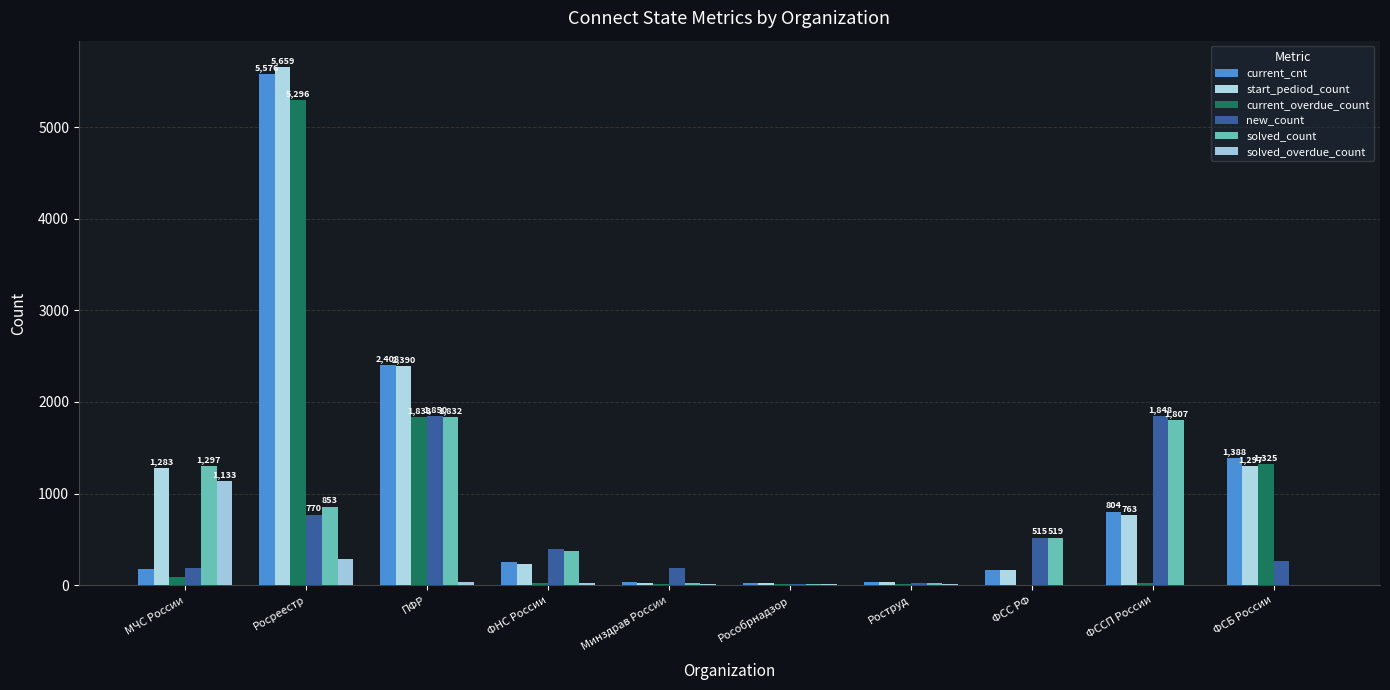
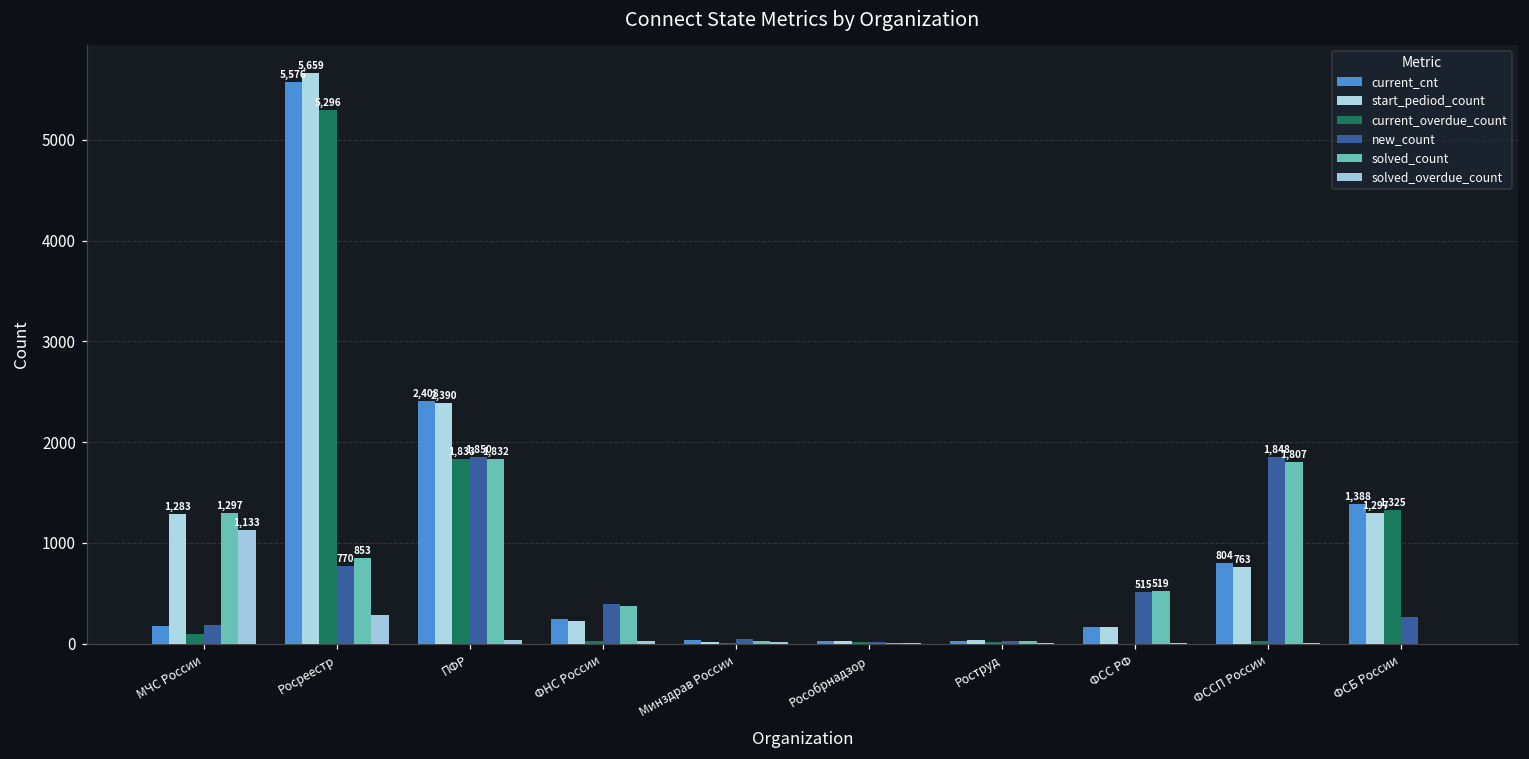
  {
    "current_cnt": {
      "Росреестр": "5,576",
      "ФССП России": "804",
      "ФСБ России": "1,388"
    },
    "current_overdue_count": {
      "Росреестр": "5,296"
    },
    "new_count": {
      "МЧС России": "200",
      "ФНС России": "400",
-     "Минздрав России": "200",
+     "Минздрав России": "0",
      "ФСБ России": "300"
    },
    "solved_count": {
      "МЧС России": "1,297",
      "Росреестр": "853",
      "ФСС РФ": "519"
    }
  }
